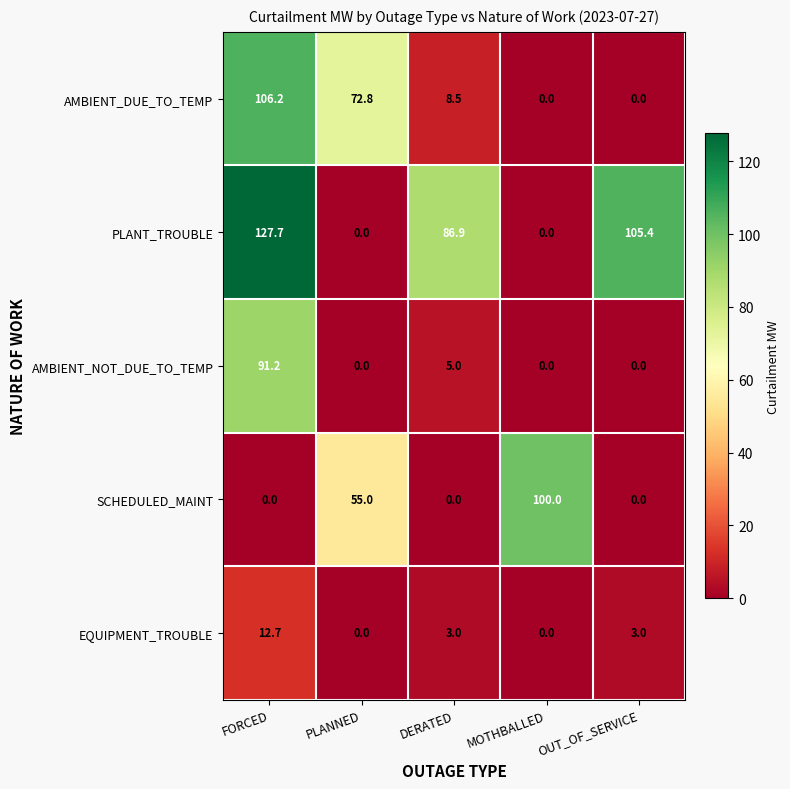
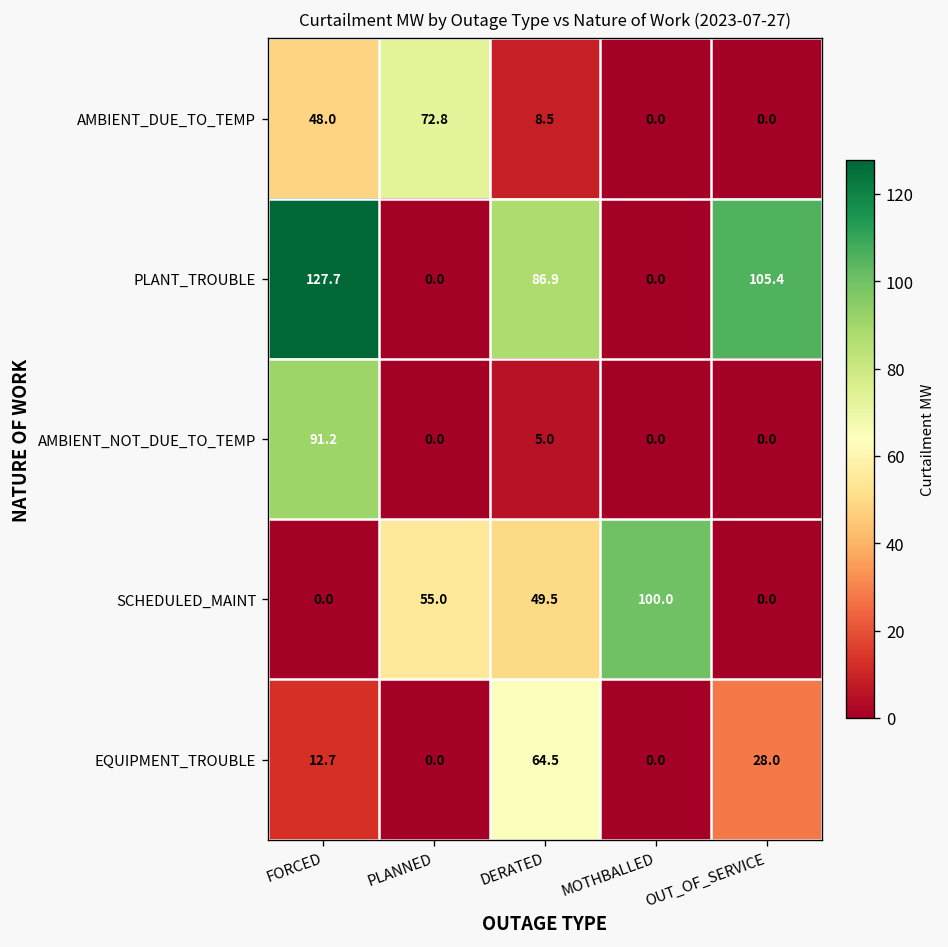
  {
    "AMBIENT_DUE_TO_TEMP": {
-     "FORCED": 106.2,
+     "FORCED": 48.0,
      "PLANNED": 72.8,
      "DERATED": 8.5,
      "MOTHBALLED": 0.0,
      "OUT_OF_SERVICE": 0.0
    },
    "PLANT_TROUBLE": {
      "FORCED": 127.7,
      "PLANNED": 0.0,
      "DERATED": 86.9,
      "MOTHBALLED": 0.0,
      "OUT_OF_SERVICE": 105.4
    },
    "AMBIENT_NOT_DUE_TO_TEMP": {
      "FORCED": 91.2,
      "PLANNED": 0.0,
      "DERATED": 5.0,
      "MOTHBALLED": 0.0,
      "OUT_OF_SERVICE": 0.0
    },
    "SCHEDULED_MAINT": {
      "FORCED": 0.0,
      "PLANNED": 55.0,
-     "DERATED": 0.0,
+     "DERATED": 49.5,
      "MOTHBALLED": 100.0,
      "OUT_OF_SERVICE": 0.0
    },
    "EQUIPMENT_TROUBLE": {
      "FORCED": 12.7,
      "PLANNED": 0.0,
-     "DERATED": 3.0,
+     "DERATED": 64.5,
      "MOTHBALLED": 0.0,
-     "OUT_OF_SERVICE": 3.0
+     "OUT_OF_SERVICE": 28.0
    }
  }
